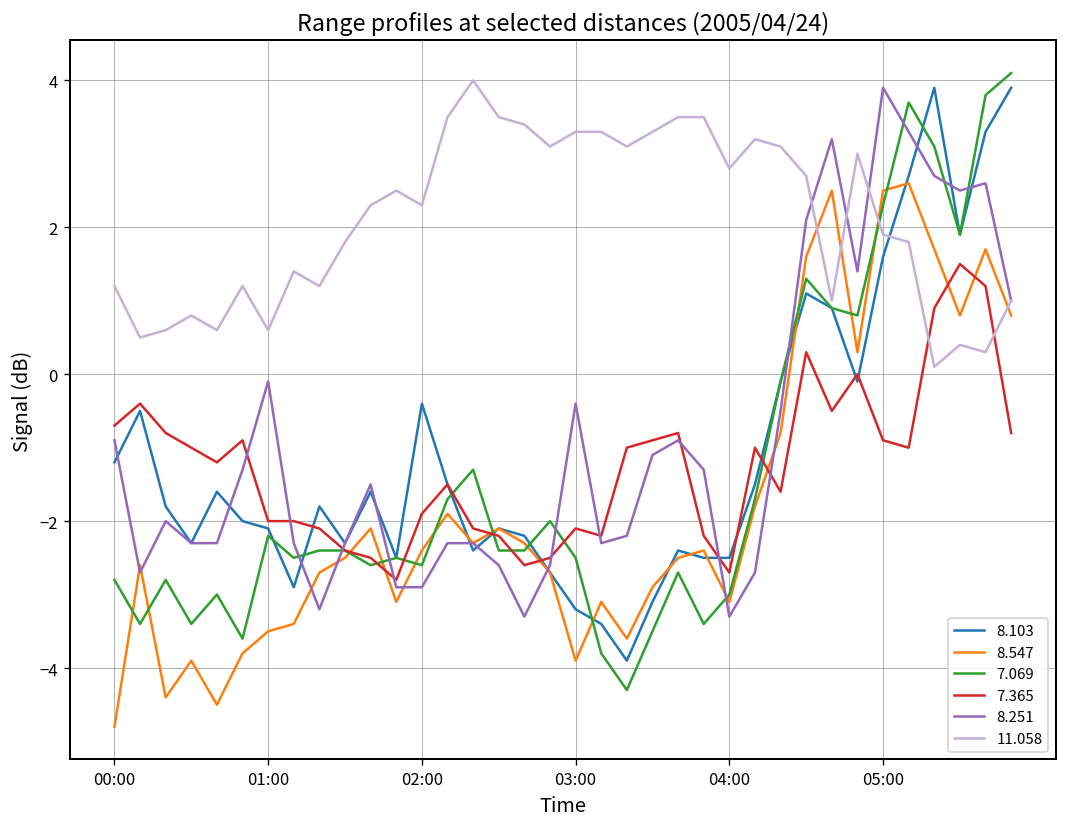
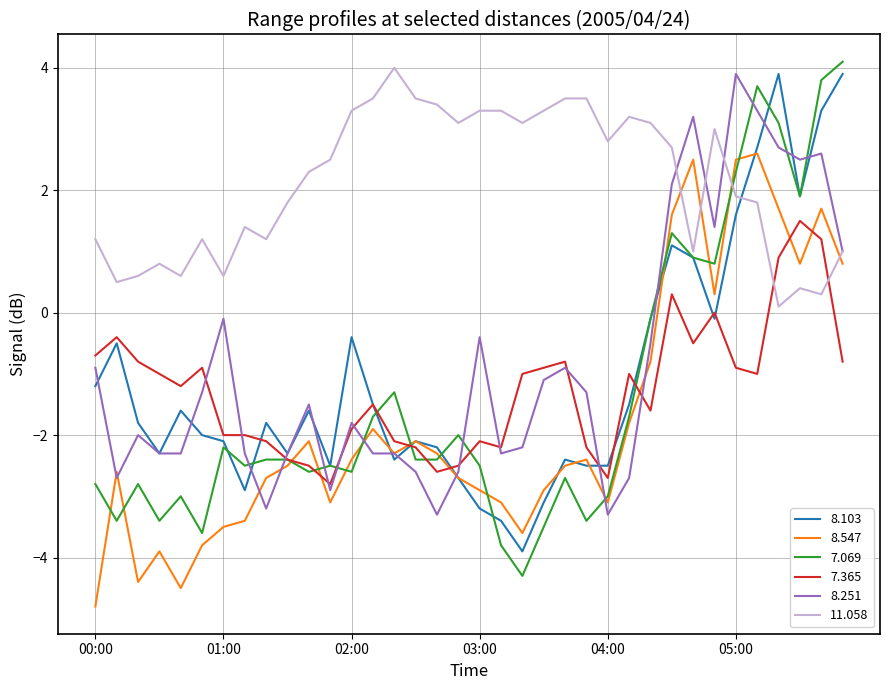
  {
    "8.103": {
      "00:00": -1.2,
      "01:00": -2.1,
      "02:00": -0.4,
      "03:00": -3.2,
      "04:00": -2.5,
      "05:00": 1.6
    },
    "8.547": {
      "00:00": -4.8,
      "01:00": -3.5,
      "02:00": -2.4,
-     "03:00": -3.9,
+     "03:00": -2.9,
      "04:00": -3.1,
      "05:00": 2.5
    },
    "7.069": {
      "00:00": -2.8,
      "01:00": -2.2,
      "02:00": -2.6,
      "03:00": -2.5,
      "04:00": -3.0,
      "05:00": 2.3
    },
    "7.365": {
      "00:00": -0.7,
      "01:00": -2.0,
      "02:00": -1.9,
      "03:00": -2.1,
      "04:00": -2.7,
      "05:00": -0.9
    },
    "8.251": {
      "00:00": -0.9,
      "01:00": -0.1,
-     "02:00": -2.9,
+     "02:00": -1.8,
      "03:00": -0.4,
      "04:00": -3.3,
      "05:00": 3.9
    },
    "11.058": {
      "00:00": 1.2,
      "01:00": 0.6,
-     "02:00": 2.3,
+     "02:00": 3.3,
      "03:00": 3.3,
      "04:00": 2.8,
      "05:00": 1.9
    }
  }
